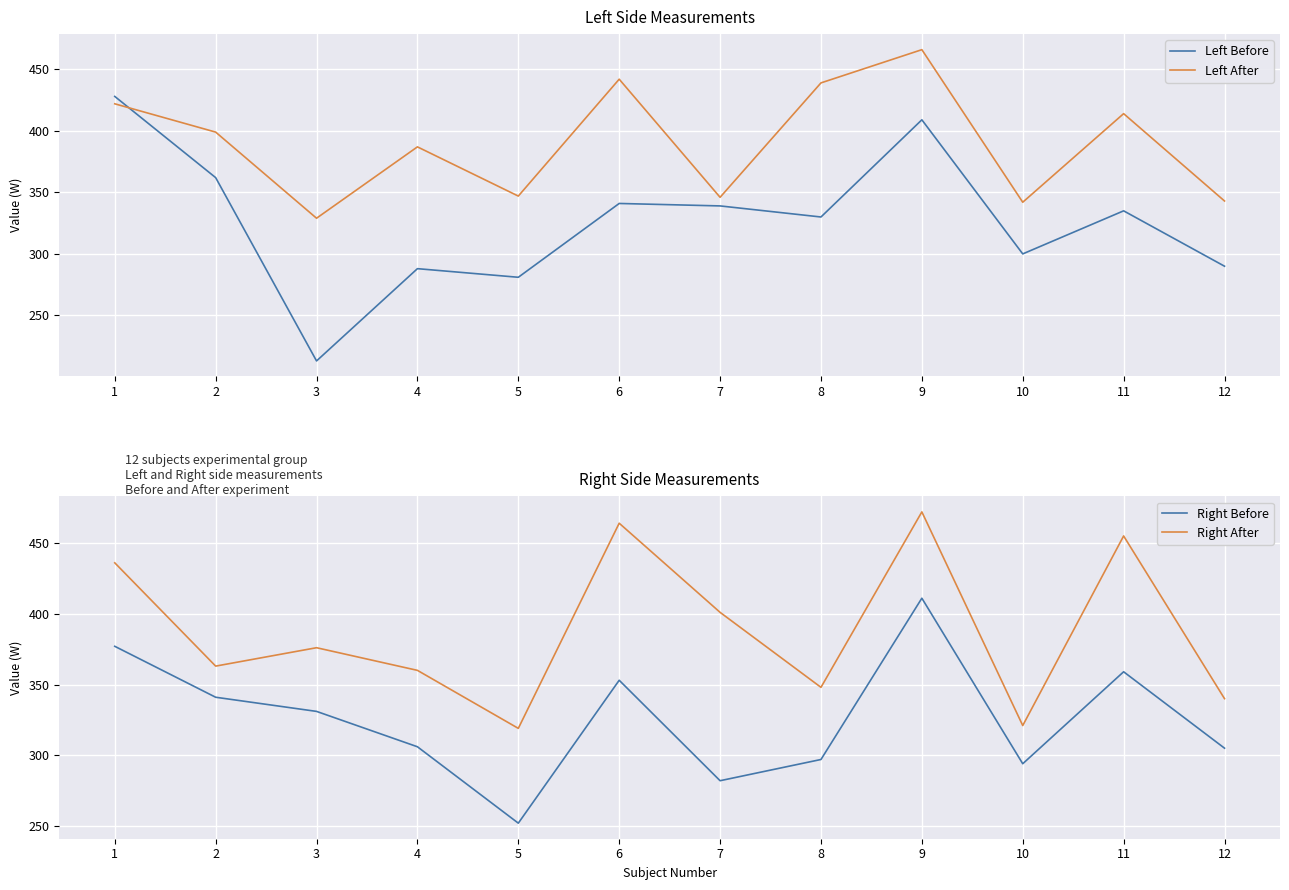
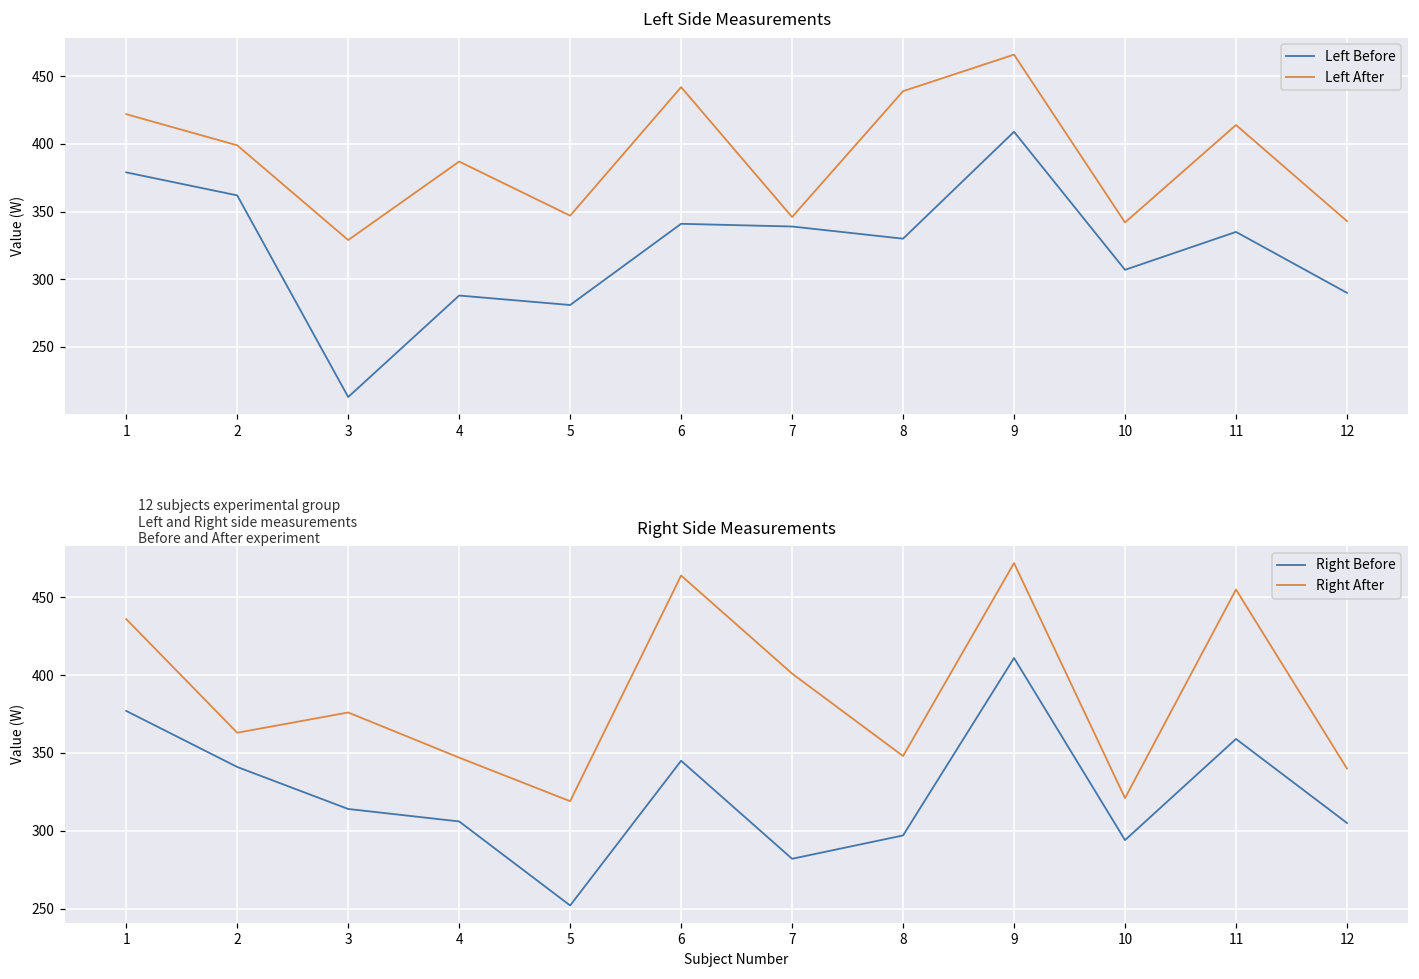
  {
    "Left Side Measurements": {
      "Left Before": {
-       "1": 428,
+       "1": 379,
        "2": 362,
        "3": 213,
        "4": 288,
        "5": 281,
        "6": 341,
        "7": 339,
        "8": 330,
        "9": 409,
-       "10": 300,
+       "10": 307,
        "11": 335,
        "12": 290
      },
      "Left After": {
        "1": 422,
        "2": 399,
        "3": 329,
        "4": 387,
        "5": 347,
        "6": 442,
        "7": 346,
        "8": 439,
        "9": 466,
        "10": 342,
        "11": 414,
        "12": 343
      }
    },
    "Right Side Measurements": {
      "Right Before": {
        "1": 377,
        "2": 341,
-       "3": 331,
+       "3": 314,
        "4": 306,
        "5": 252,
-       "6": 353,
+       "6": 345,
        "7": 282,
        "8": 297,
        "9": 411,
        "10": 294,
        "11": 359,
        "12": 305
      },
      "Right After": {
        "1": 436,
        "2": 363,
        "3": 376,
-       "4": 360,
+       "4": 347,
        "5": 319,
        "6": 464,
        "7": 401,
        "8": 348,
        "9": 472,
        "10": 321,
        "11": 455,
        "12": 340
      }
    }
  }
